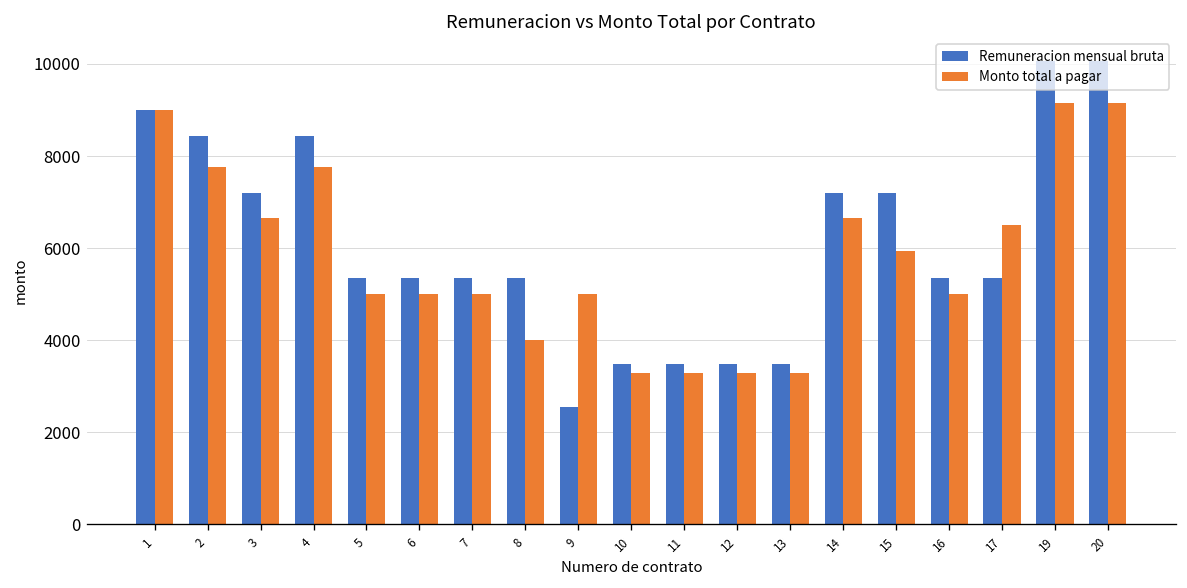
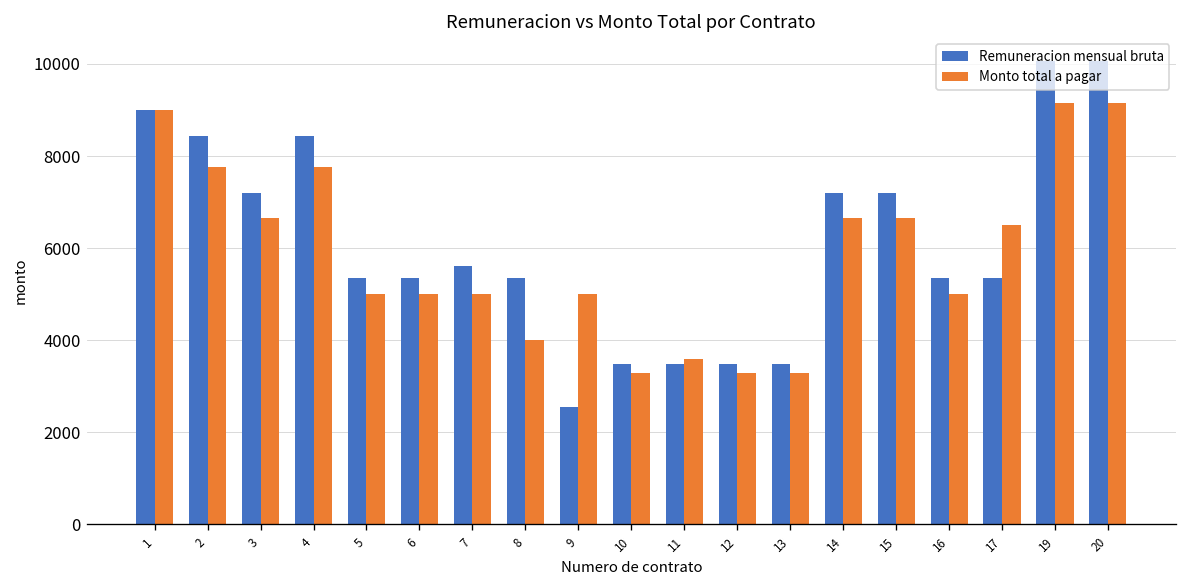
  {
    "Remuneracion mensual bruta": {
      "1": 9000,
      "2": 8400,
      "3": 7200,
      "4": 8400,
      "5": 5300,
      "6": 5300,
-     "7": 5300,
+     "7": 5600,
      "8": 5300,
      "9": 2500,
      "10": 3500,
      "11": 3500,
      "12": 3500,
      "13": 3500,
      "14": 7200,
      "15": 7200,
      "16": 5300,
      "17": 5300
    },
    "Monto total a pagar": {
      "1": 9000,
      "2": 7800,
      "3": 6700,
      "4": 7800,
      "5": 5000,
      "6": 5000,
      "7": 5000,
      "8": 4000,
      "9": 5000,
      "10": 3300,
-     "11": 3300,
+     "11": 3600,
      "12": 3300,
      "13": 3300,
      "14": 6700,
-     "15": 5900,
+     "15": 6700,
      "16": 5000,
      "17": 6500,
      "19": 9100,
      "20": 9100
    }
  }
